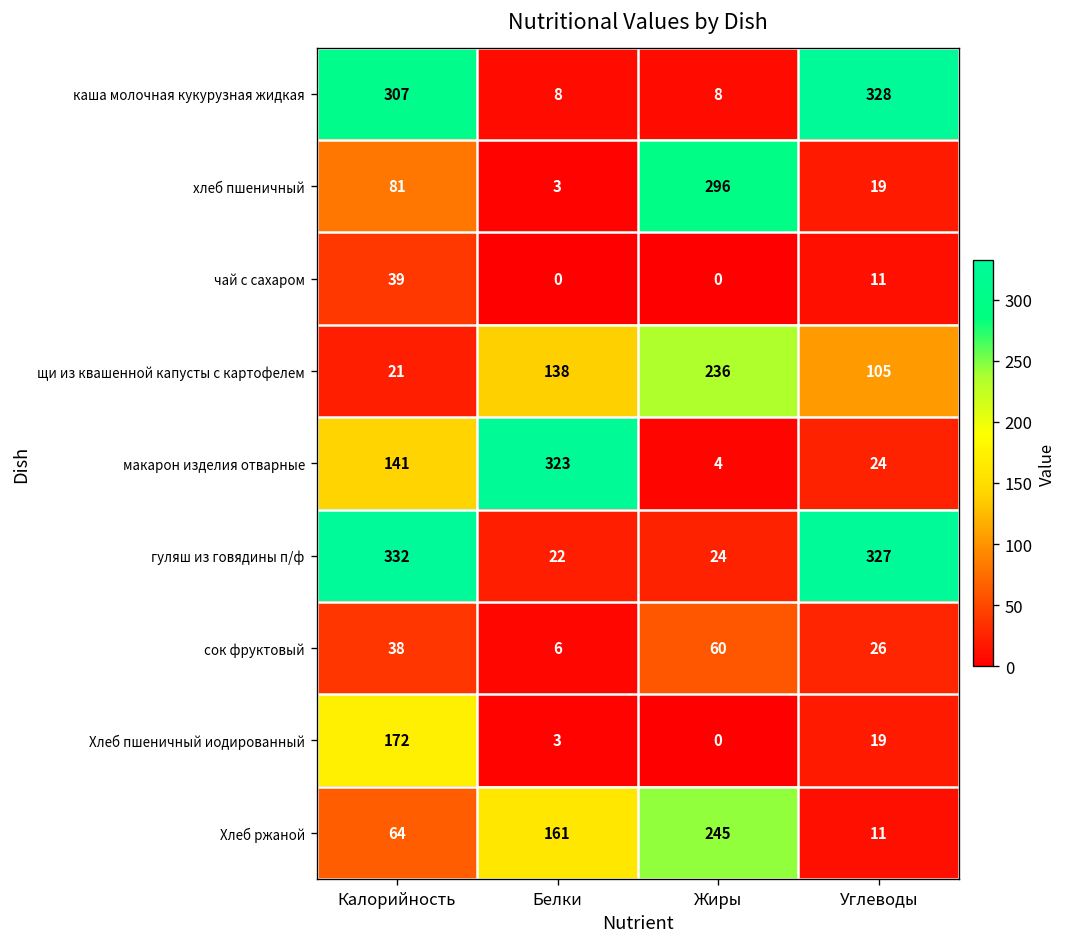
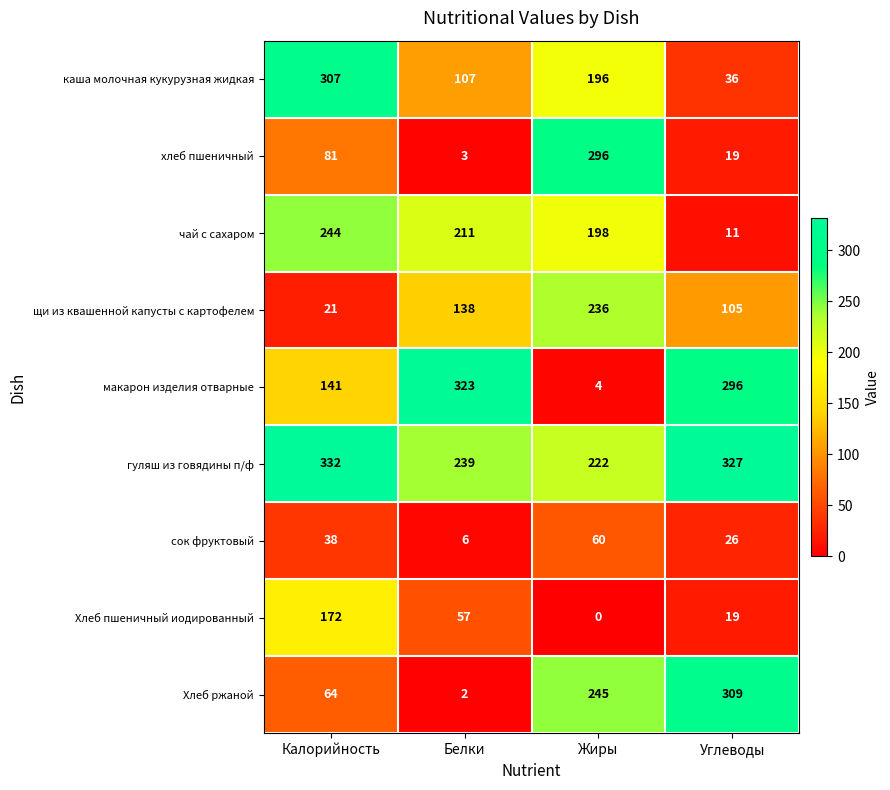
  {
    "каша молочная кукурузная жидкая": {
      "Калорийность": 307,
-     "Белки": 8,
-     "Жиры": 8,
-     "Углеводы": 328
+     "Белки": 107,
+     "Жиры": 196,
+     "Углеводы": 36
    },
    "хлеб пшеничный": {
      "Калорийность": 81,
      "Белки": 3,
      "Жиры": 296,
      "Углеводы": 19
    },
    "чай с сахаром": {
-     "Калорийность": 39,
-     "Белки": 0,
-     "Жиры": 0,
+     "Калорийность": 244,
+     "Белки": 211,
+     "Жиры": 198,
      "Углеводы": 11
    },
    "щи из квашенной капусты с картофелем": {
      "Калорийность": 21,
      "Белки": 138,
      "Жиры": 236,
      "Углеводы": 105
    },
    "макарон изделия отварные": {
      "Калорийность": 141,
      "Белки": 323,
      "Жиры": 4,
-     "Углеводы": 24
+     "Углеводы": 296
    },
    "гуляш из говядины п/ф": {
      "Калорийность": 332,
-     "Белки": 22,
-     "Жиры": 24,
+     "Белки": 239,
+     "Жиры": 222,
      "Углеводы": 327
    },
    "сок фруктовый": {
      "Калорийность": 38,
      "Белки": 6,
      "Жиры": 60,
      "Углеводы": 26
    },
    "Хлеб пшеничный иодированный": {
      "Калорийность": 172,
-     "Белки": 3,
+     "Белки": 57,
      "Жиры": 0,
      "Углеводы": 19
    },
    "Хлеб ржаной": {
      "Калорийность": 64,
-     "Белки": 161,
+     "Белки": 2,
      "Жиры": 245,
-     "Углеводы": 11
+     "Углеводы": 309
    }
  }
